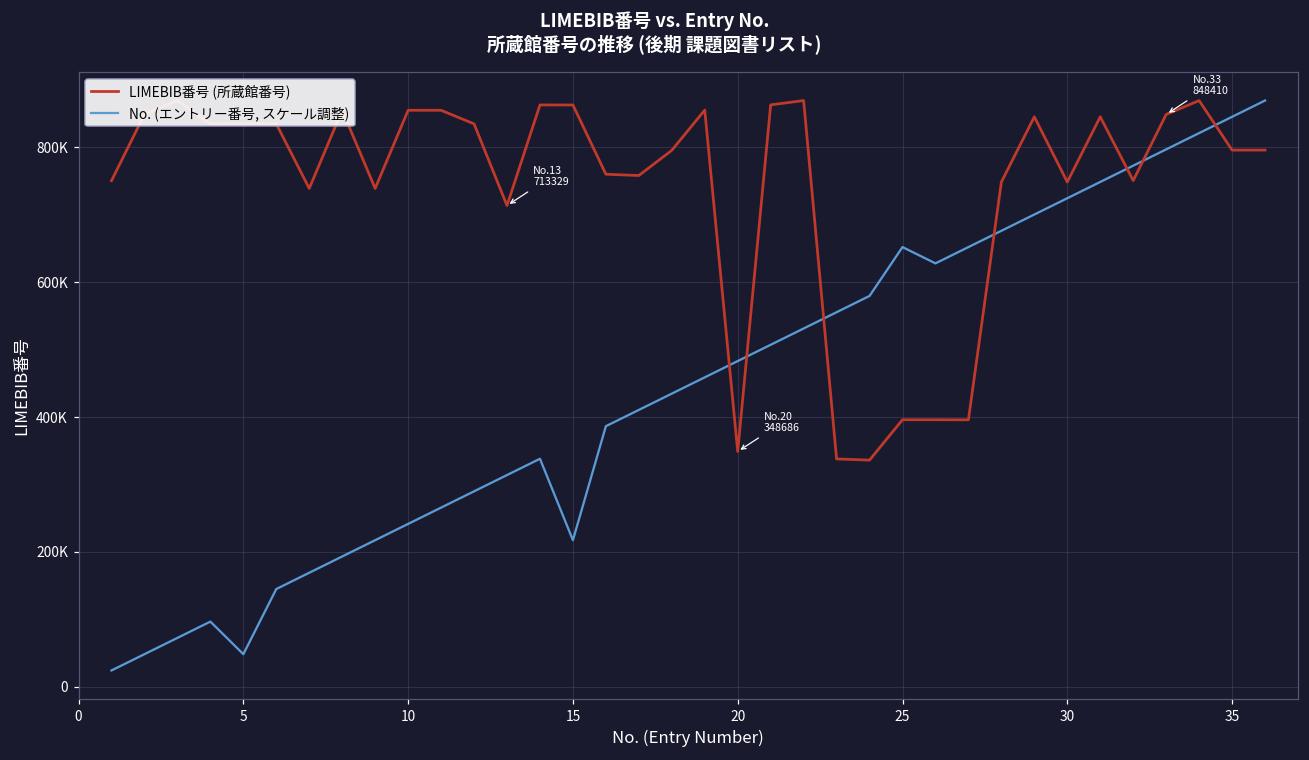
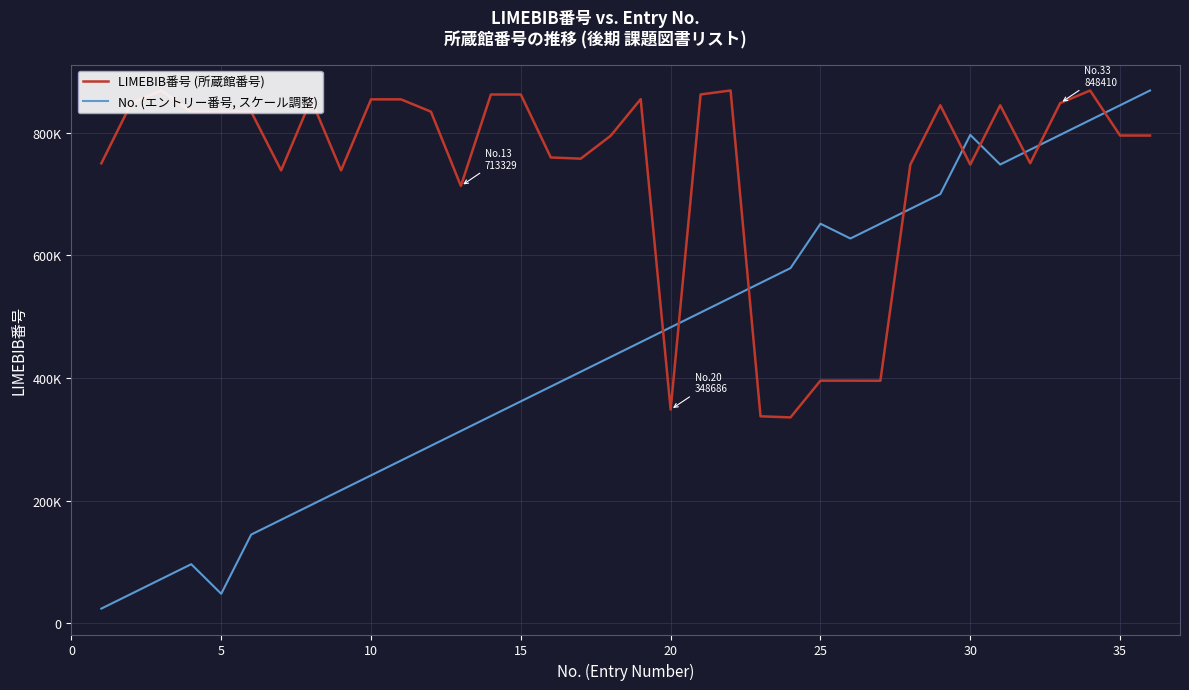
  {
    "LIMEBIB番号 (所蔵館番号)": {
      "20": 348686
    },
    "No. (エントリー番号, スケール調整)": {
      "5": 50000,
      "10": 240000,
-     "15": 220000,
+     "15": 360000,
      "20": 480000,
      "25": 650000,
-     "30": 720000,
+     "30": 800000,
      "35": 840000
    }
  }
